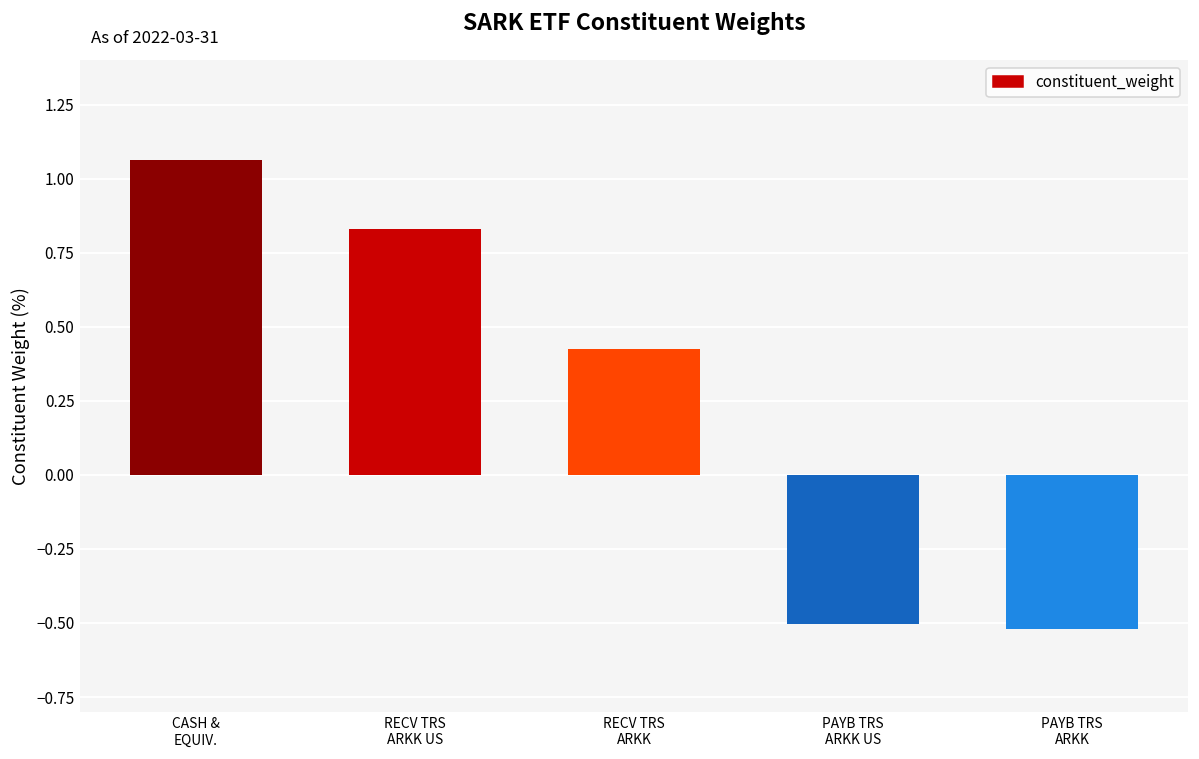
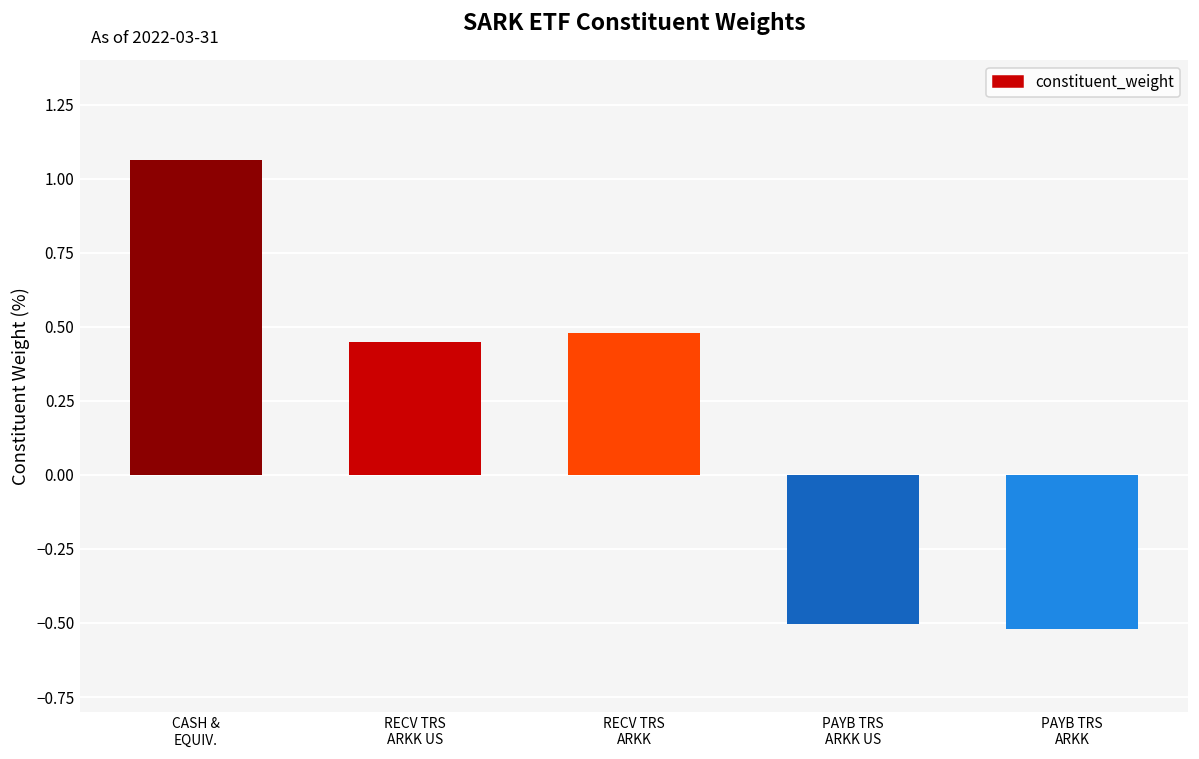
  {
    "CASH & EQUIV.": 1.06,
-   "RECV TRS ARKK US": 0.83,
-   "RECV TRS ARKK": 0.42,
+   "RECV TRS ARKK US": 0.45,
+   "RECV TRS ARKK": 0.48,
    "PAYB TRS ARKK US": -0.50,
    "PAYB TRS ARKK": -0.52
  }
